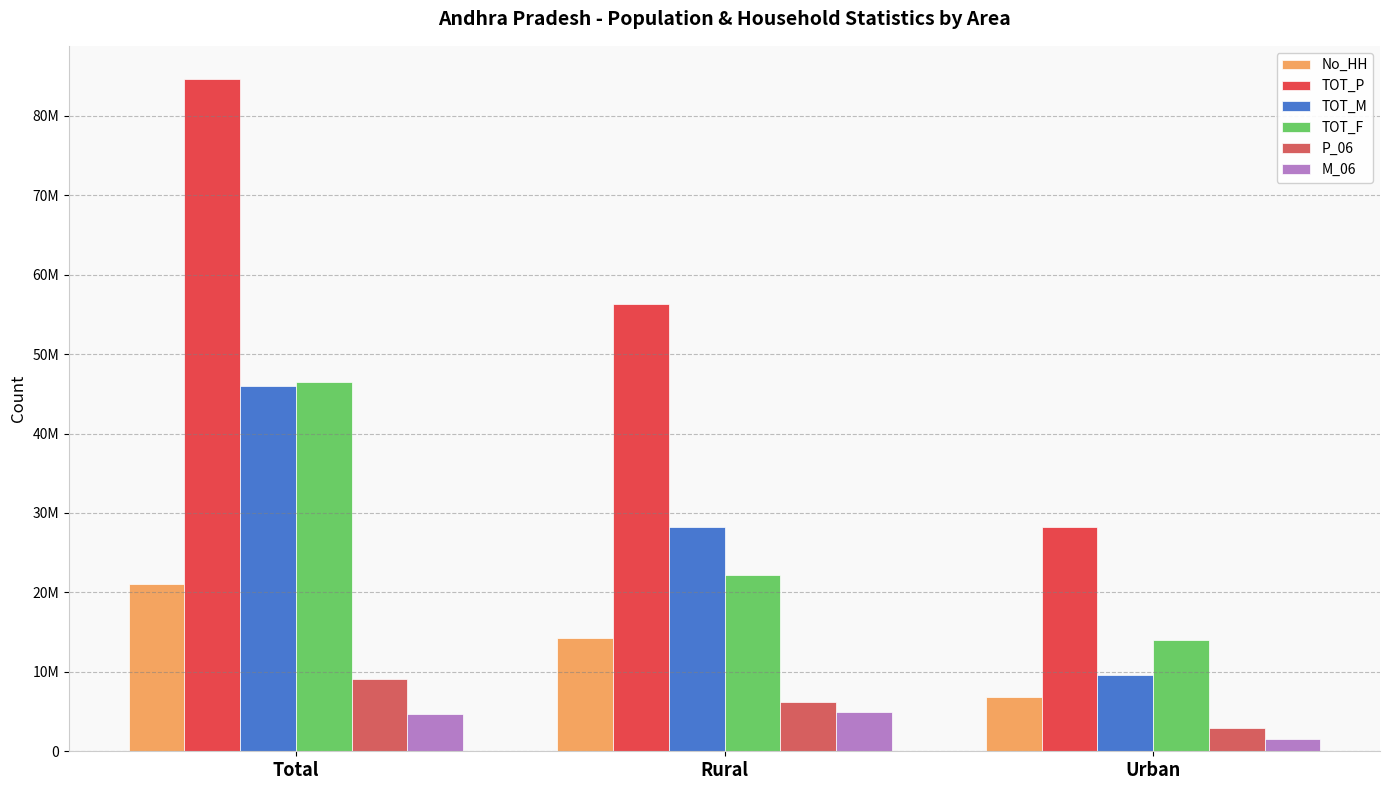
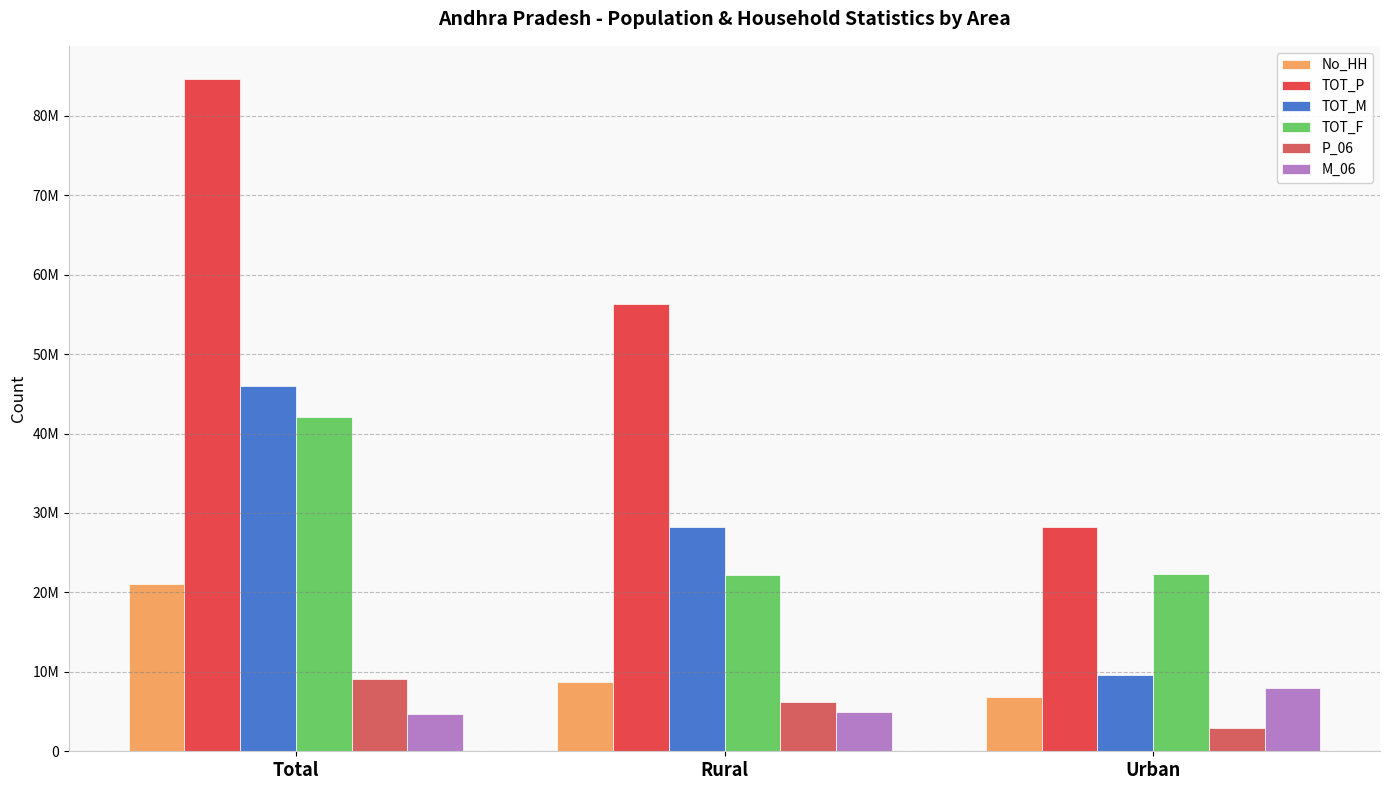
  {
    "No_HH": {
      "Total": 21000000,
-     "Rural": 14000000,
+     "Rural": 9000000,
      "Urban": 7000000
    },
    "TOT_M": {
      "Total": 46000000,
      "Rural": 28000000,
      "Urban": 10000000
    },
    "TOT_F": {
-     "Total": 46000000,
+     "Total": 42000000,
      "Rural": 22000000,
-     "Urban": 14000000
+     "Urban": 22000000
    },
    "M_06": {
      "Total": 5000000,
      "Rural": 5000000,
-     "Urban": 2000000
+     "Urban": 8000000
    }
  }
